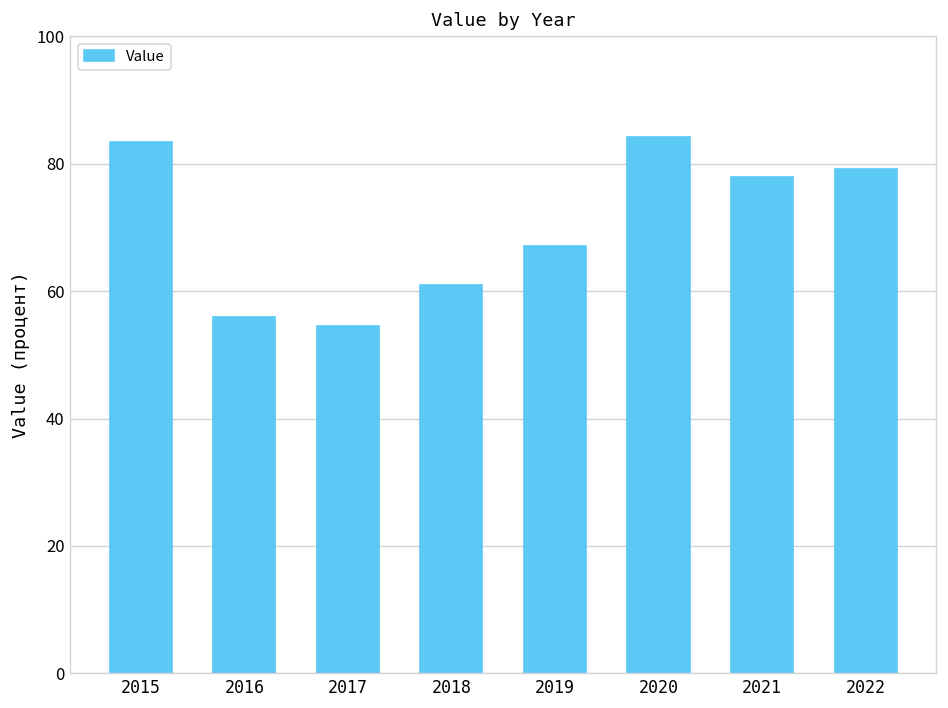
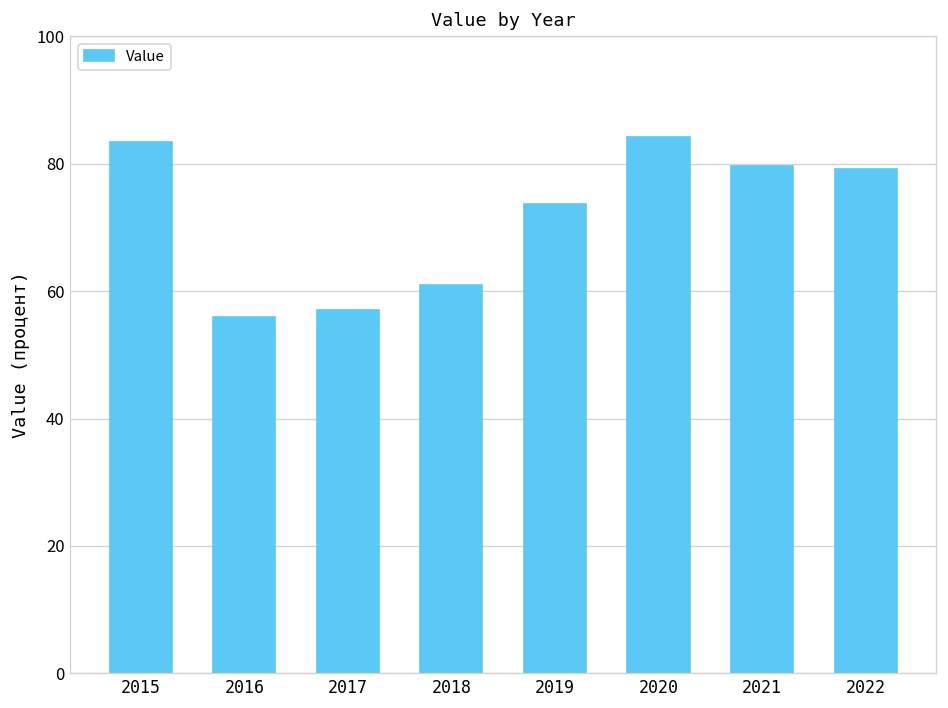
  {
    "2015": 83,
    "2016": 56,
-   "2017": 55,
+   "2017": 57,
    "2018": 61,
-   "2019": 67,
+   "2019": 74,
    "2020": 84,
-   "2021": 78,
+   "2021": 80,
    "2022": 79
  }
